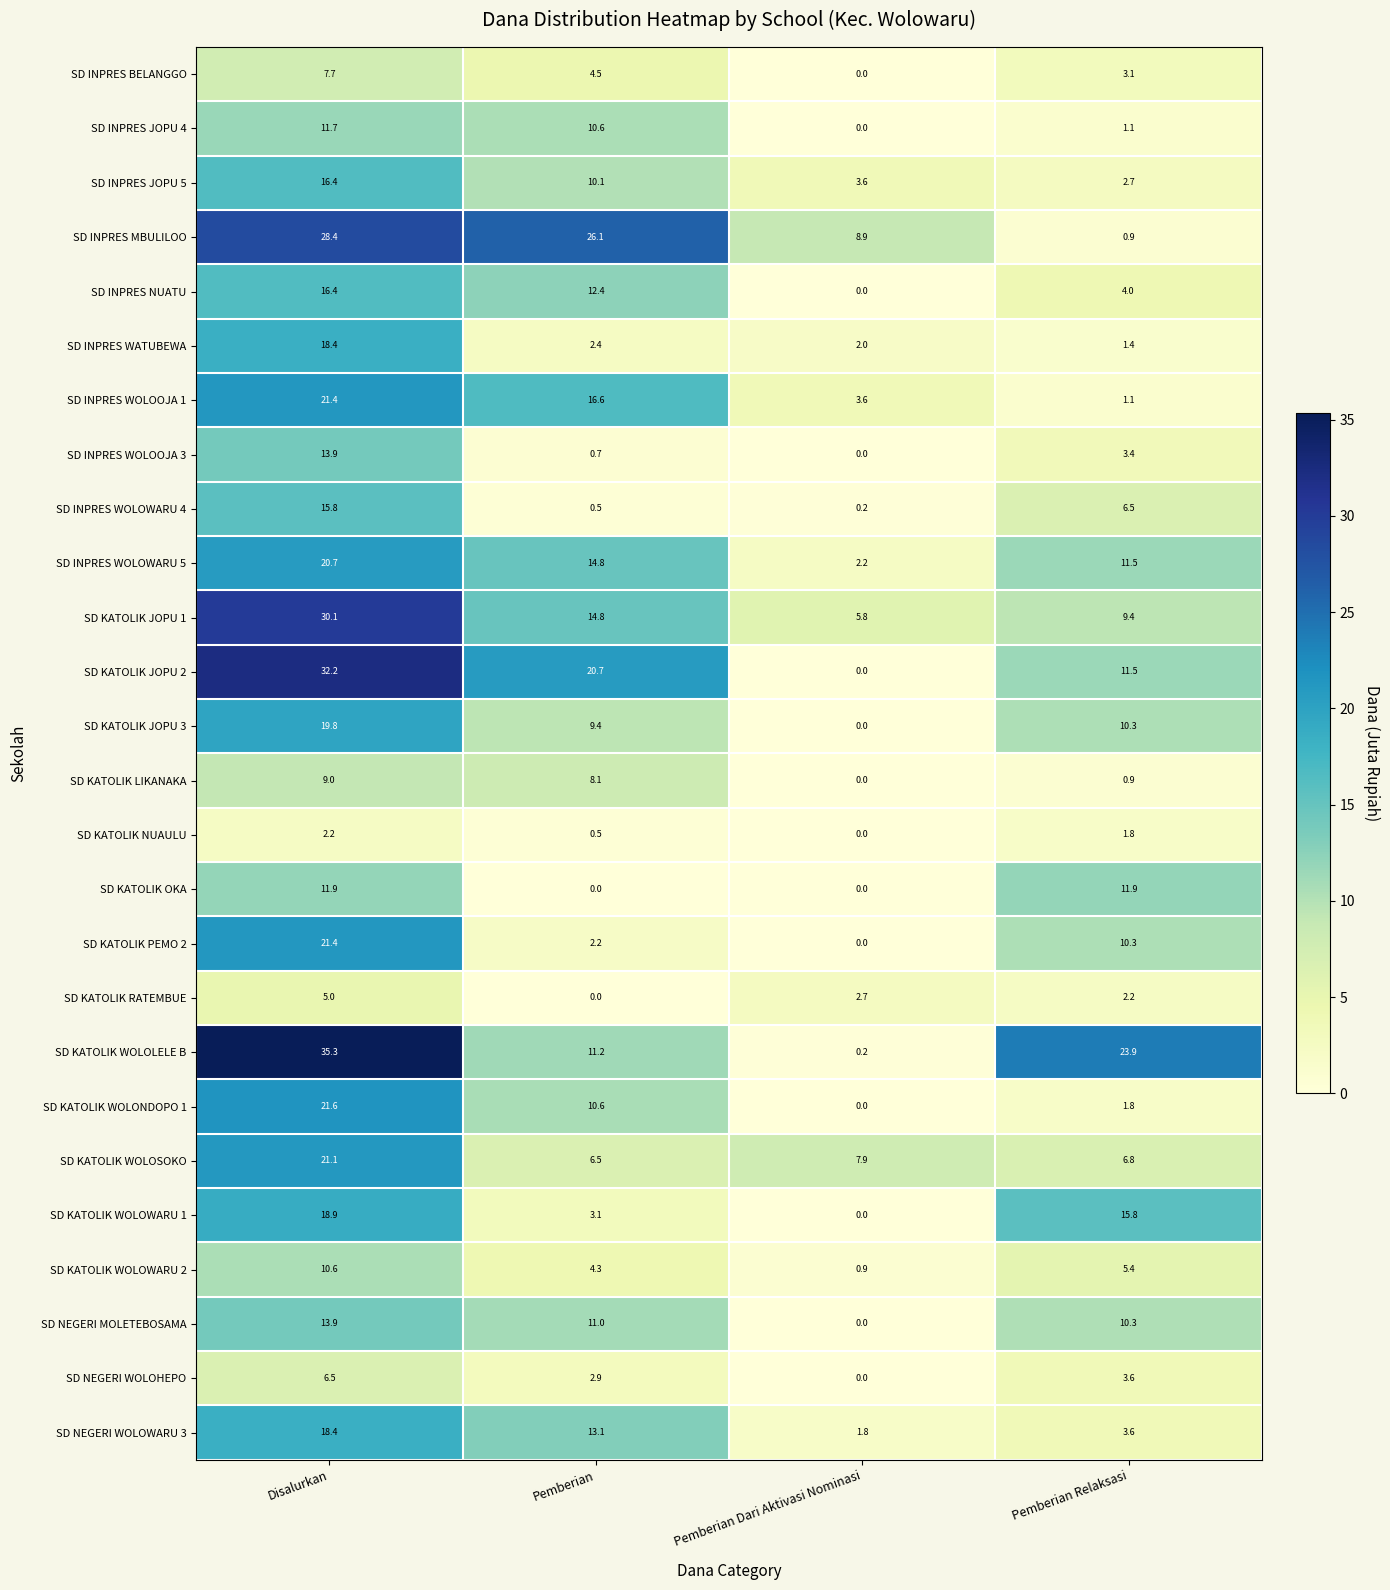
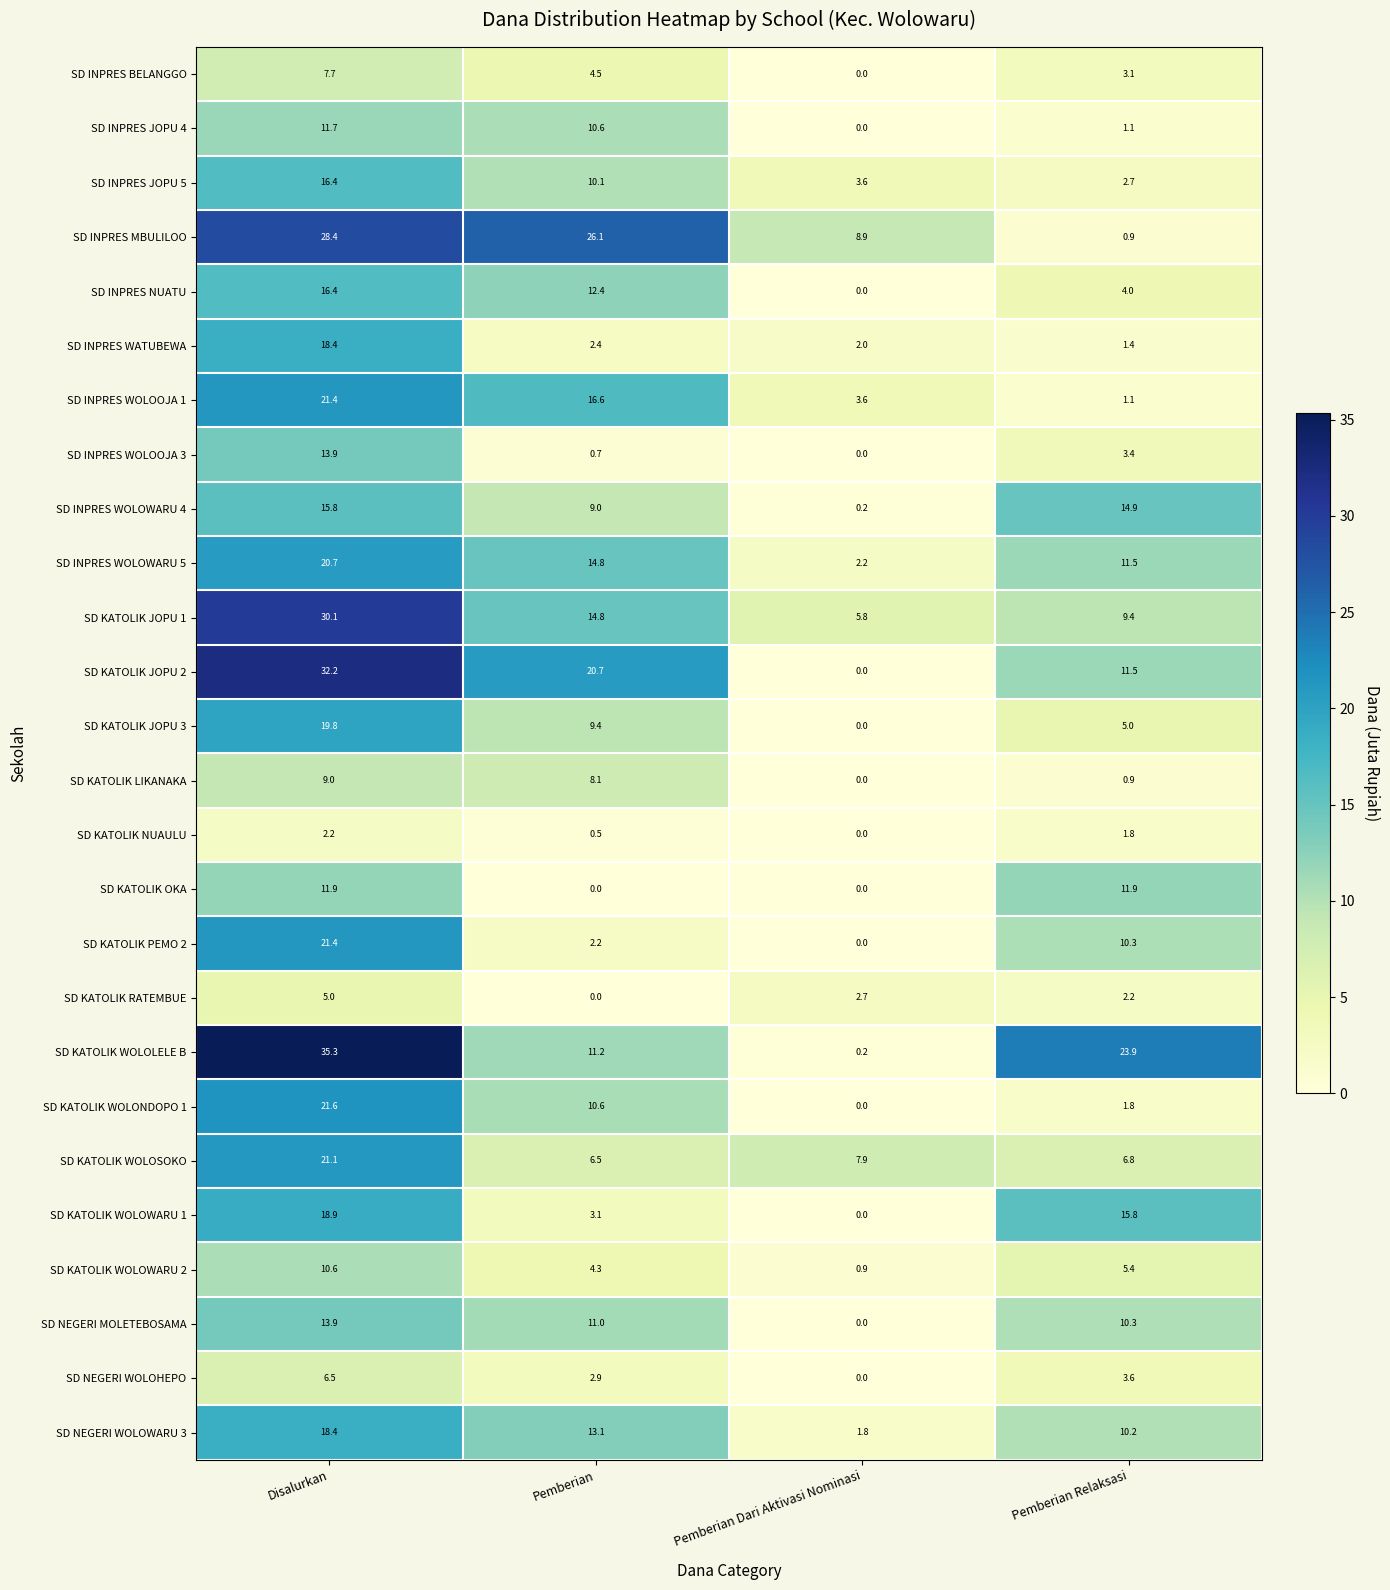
  {
    "SD INPRES BELANGGO": {
      "Disalurkan": 7.7,
      "Pemberian": 4.5,
      "Pemberian Dari Aktivasi Nominasi": 0.0,
      "Pemberian Relaksasi": 3.1
    },
    "SD INPRES JOPU 4": {
      "Disalurkan": 11.7,
      "Pemberian": 10.6,
      "Pemberian Dari Aktivasi Nominasi": 0.0,
      "Pemberian Relaksasi": 1.1
    },
    "SD INPRES JOPU 5": {
      "Disalurkan": 16.4,
      "Pemberian": 10.1,
      "Pemberian Dari Aktivasi Nominasi": 3.6,
      "Pemberian Relaksasi": 2.7
    },
    "SD INPRES MBULILOO": {
      "Disalurkan": 28.4,
      "Pemberian": 26.1,
      "Pemberian Dari Aktivasi Nominasi": 8.9,
      "Pemberian Relaksasi": 0.9
    },
    "SD INPRES NUATU": {
      "Disalurkan": 16.4,
      "Pemberian": 12.4,
      "Pemberian Dari Aktivasi Nominasi": 0.0,
      "Pemberian Relaksasi": 4.0
    },
    "SD INPRES WATUBEWA": {
      "Disalurkan": 18.4,
      "Pemberian": 2.4,
      "Pemberian Dari Aktivasi Nominasi": 2.0,
      "Pemberian Relaksasi": 1.4
    },
    "SD INPRES WOLOOJA 1": {
      "Disalurkan": 21.4,
      "Pemberian": 16.6,
      "Pemberian Dari Aktivasi Nominasi": 3.6,
      "Pemberian Relaksasi": 1.1
    },
    "SD INPRES WOLOOJA 3": {
      "Disalurkan": 13.9,
      "Pemberian": 0.7,
      "Pemberian Dari Aktivasi Nominasi": 0.0,
      "Pemberian Relaksasi": 3.4
    },
    "SD INPRES WOLOWARU 4": {
      "Disalurkan": 15.8,
-     "Pemberian": 0.5,
+     "Pemberian": 9.0,
      "Pemberian Dari Aktivasi Nominasi": 0.2,
-     "Pemberian Relaksasi": 6.5
+     "Pemberian Relaksasi": 14.9
    },
    "SD INPRES WOLOWARU 5": {
      "Disalurkan": 20.7,
      "Pemberian": 14.8,
      "Pemberian Dari Aktivasi Nominasi": 2.2,
      "Pemberian Relaksasi": 11.5
    },
    "SD KATOLIK JOPU 1": {
      "Disalurkan": 30.1,
      "Pemberian": 14.8,
      "Pemberian Dari Aktivasi Nominasi": 5.8,
      "Pemberian Relaksasi": 9.4
    },
    "SD KATOLIK JOPU 2": {
      "Disalurkan": 32.2,
      "Pemberian": 20.7,
      "Pemberian Dari Aktivasi Nominasi": 0.0,
      "Pemberian Relaksasi": 11.5
    },
    "SD KATOLIK JOPU 3": {
      "Disalurkan": 19.8,
      "Pemberian": 9.4,
      "Pemberian Dari Aktivasi Nominasi": 0.0,
-     "Pemberian Relaksasi": 10.3
+     "Pemberian Relaksasi": 5.0
    },
    "SD KATOLIK LIKANAKA": {
      "Disalurkan": 9.0,
      "Pemberian": 8.1,
      "Pemberian Dari Aktivasi Nominasi": 0.0,
      "Pemberian Relaksasi": 0.9
    },
    "SD KATOLIK NUAULU": {
      "Disalurkan": 2.2,
      "Pemberian": 0.5,
      "Pemberian Dari Aktivasi Nominasi": 0.0,
      "Pemberian Relaksasi": 1.8
    },
    "SD KATOLIK OKA": {
      "Disalurkan": 11.9,
      "Pemberian": 0.0,
      "Pemberian Dari Aktivasi Nominasi": 0.0,
      "Pemberian Relaksasi": 11.9
    },
    "SD KATOLIK PEMO 2": {
      "Disalurkan": 21.4,
      "Pemberian": 2.2,
      "Pemberian Dari Aktivasi Nominasi": 0.0,
      "Pemberian Relaksasi": 10.3
    },
    "SD KATOLIK RATEMBUE": {
      "Disalurkan": 5.0,
      "Pemberian": 0.0,
      "Pemberian Dari Aktivasi Nominasi": 2.7,
      "Pemberian Relaksasi": 2.2
    },
    "SD KATOLIK WOLOLELE B": {
      "Disalurkan": 35.3,
      "Pemberian": 11.2,
      "Pemberian Dari Aktivasi Nominasi": 0.2,
      "Pemberian Relaksasi": 23.9
    },
    "SD KATOLIK WOLONDOPO 1": {
      "Disalurkan": 21.6,
      "Pemberian": 10.6,
      "Pemberian Dari Aktivasi Nominasi": 0.0,
      "Pemberian Relaksasi": 1.8
    },
    "SD KATOLIK WOLOSOKO": {
      "Disalurkan": 21.1,
      "Pemberian": 6.5,
      "Pemberian Dari Aktivasi Nominasi": 7.9,
      "Pemberian Relaksasi": 6.8
    },
    "SD KATOLIK WOLOWARU 1": {
      "Disalurkan": 18.9,
      "Pemberian": 3.1,
      "Pemberian Dari Aktivasi Nominasi": 0.0,
      "Pemberian Relaksasi": 15.8
    },
    "SD KATOLIK WOLOWARU 2": {
      "Disalurkan": 10.6,
      "Pemberian": 4.3,
      "Pemberian Dari Aktivasi Nominasi": 0.9,
      "Pemberian Relaksasi": 5.4
    },
    "SD NEGERI MOLETEBOSAMA": {
      "Disalurkan": 13.9,
      "Pemberian": 11.0,
      "Pemberian Dari Aktivasi Nominasi": 0.0,
      "Pemberian Relaksasi": 10.3
    },
    "SD NEGERI WOLOHEPO": {
      "Disalurkan": 6.5,
      "Pemberian": 2.9,
      "Pemberian Dari Aktivasi Nominasi": 0.0,
      "Pemberian Relaksasi": 3.6
    },
    "SD NEGERI WOLOWARU 3": {
      "Disalurkan": 18.4,
      "Pemberian": 13.1,
      "Pemberian Dari Aktivasi Nominasi": 1.8,
-     "Pemberian Relaksasi": 3.6
+     "Pemberian Relaksasi": 10.2
    }
  }
